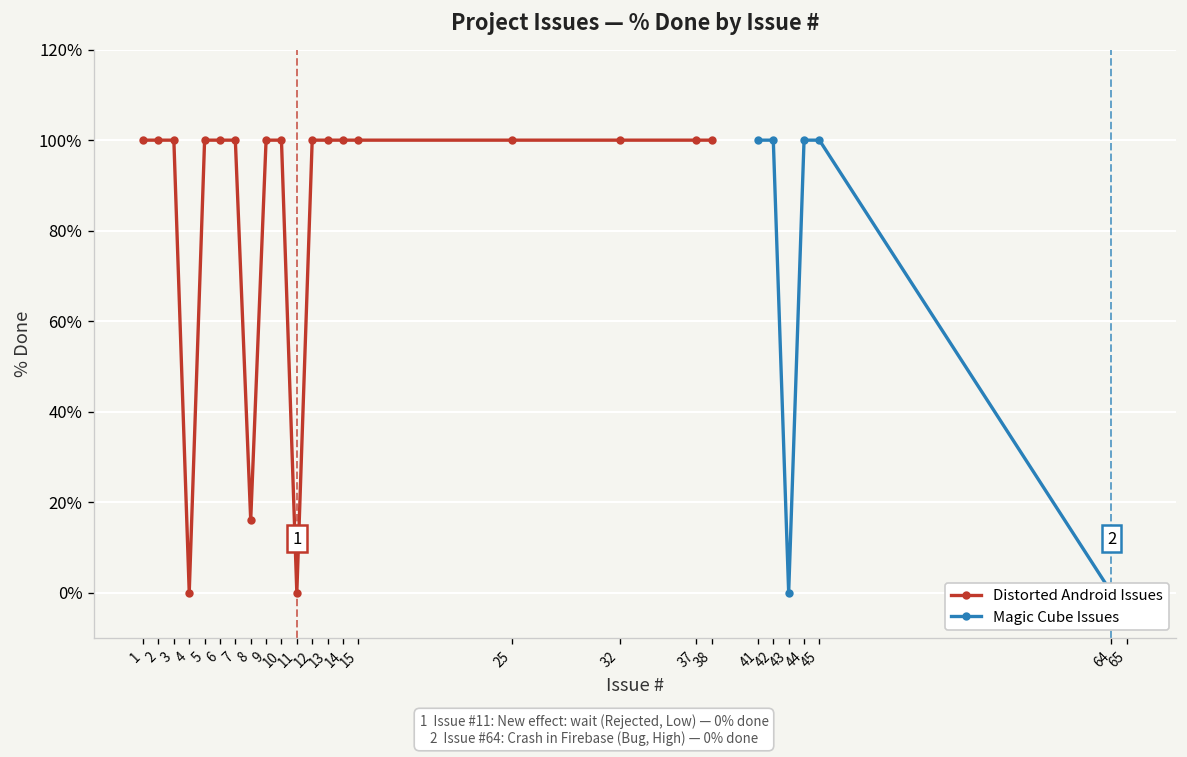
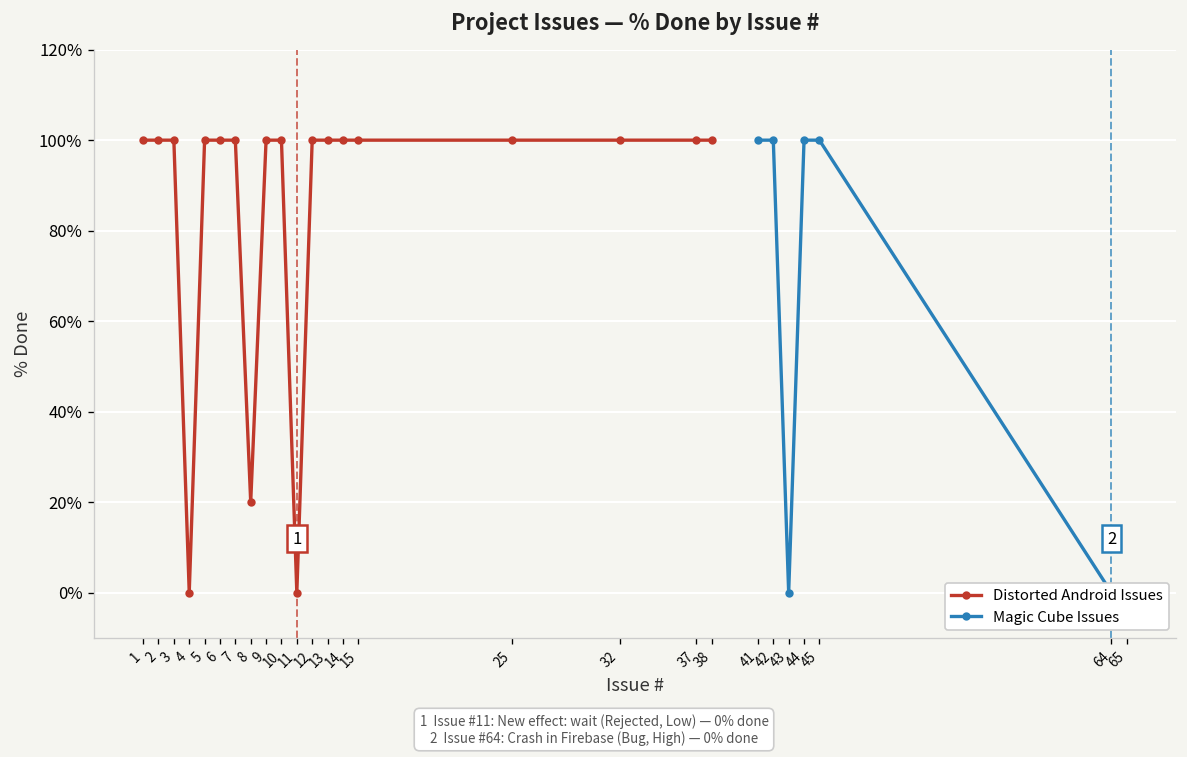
  {
    "Distorted Android Issues": {
      "1": "100%",
      "2": "100%",
      "3": "100%",
      "4": "0%",
      "5": "100%",
      "6": "100%",
      "7": "100%",
-     "8": "16%",
+     "8": "20%",
      "9": "100%",
      "10": "100%",
      "11": "0%",
      "12": "100%",
      "13": "100%",
      "14": "100%",
      "15": "100%",
      "25": "100%",
      "32": "100%",
      "37": "100%",
      "38": "100%"
    },
    "Magic Cube Issues": {
      "41": "100%",
      "42": "100%",
      "43": "0%",
      "44": "100%",
      "45": "100%"
    }
  }
